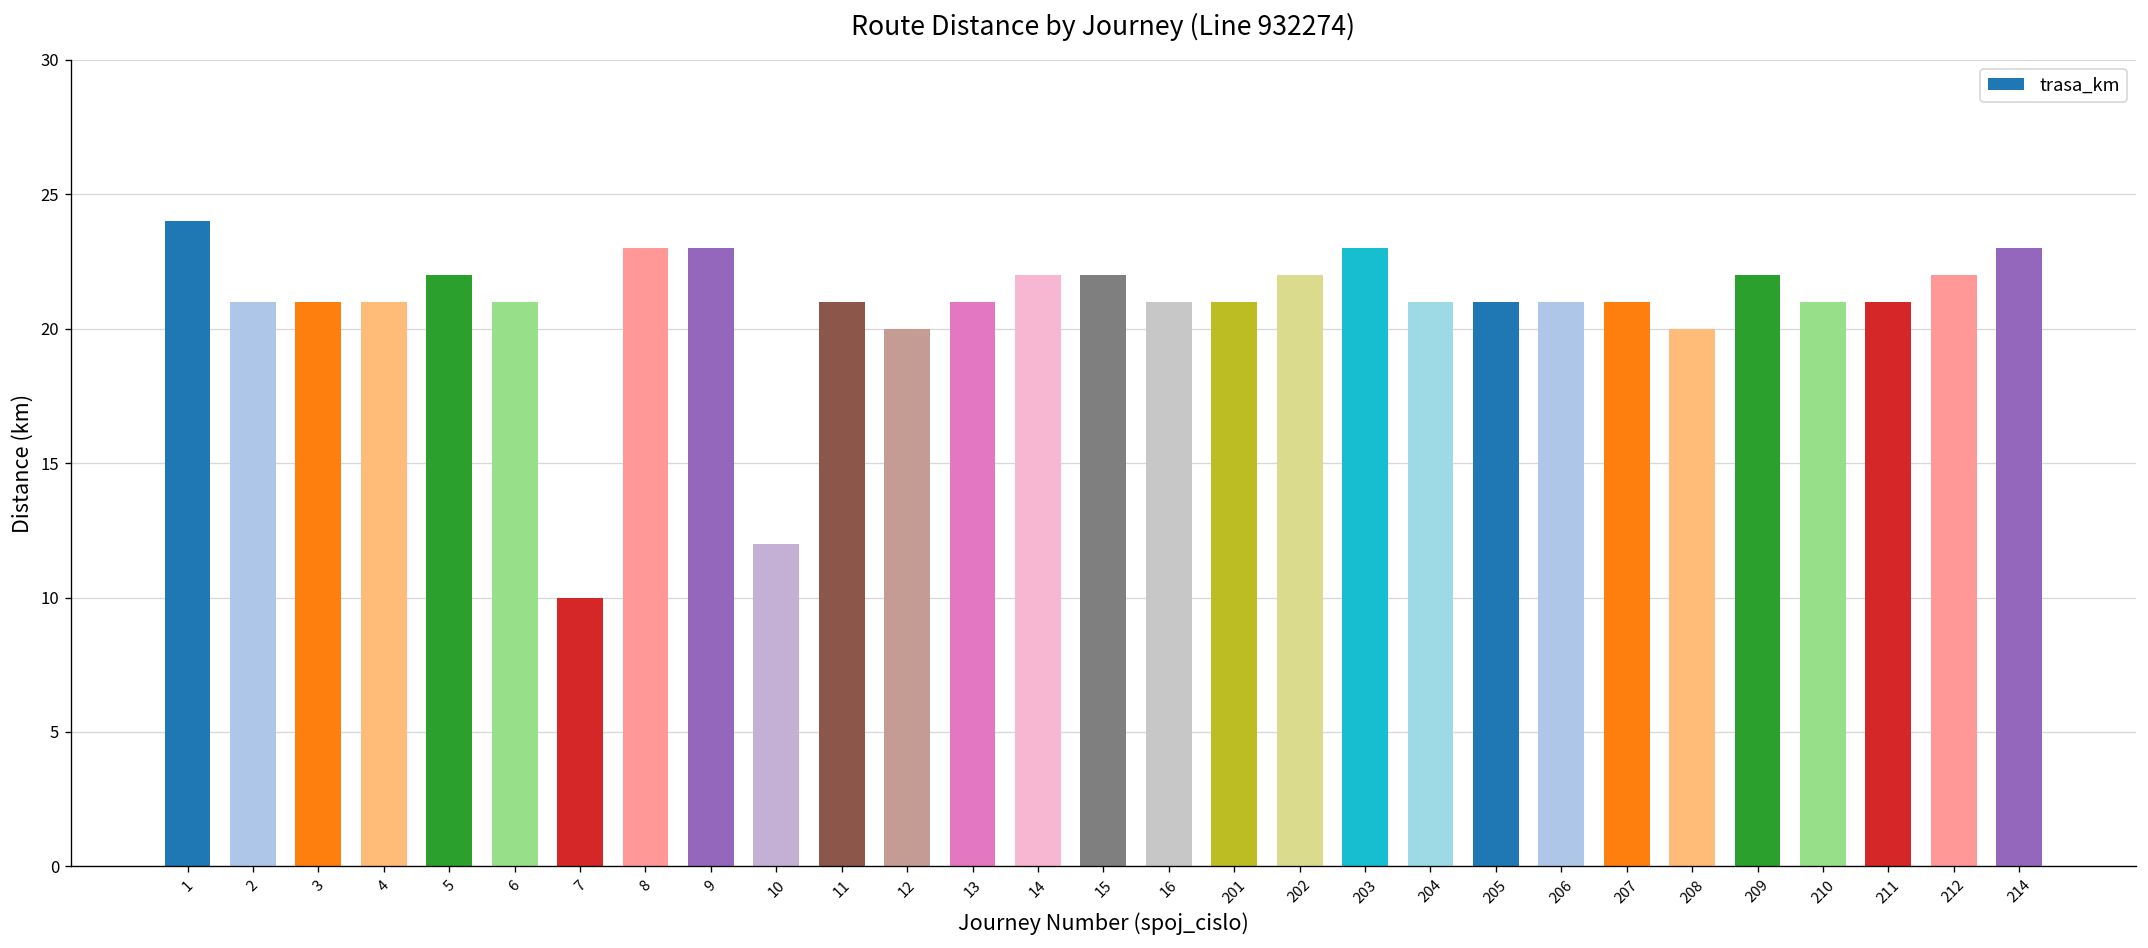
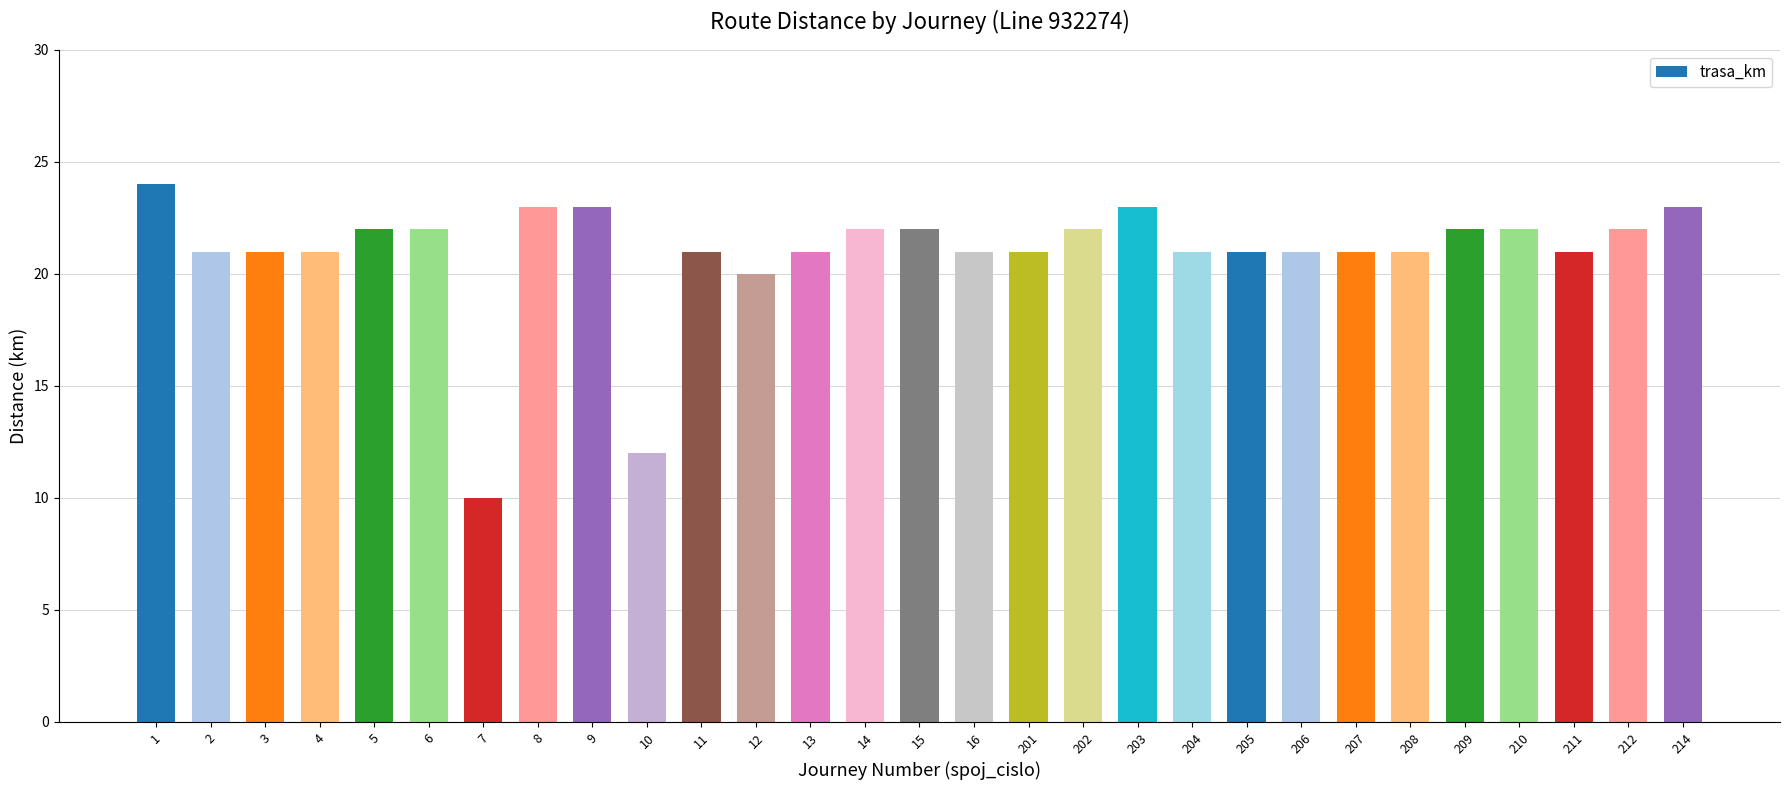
  {
    "1": 24,
    "2": 21,
    "3": 21,
    "4": 21,
    "5": 22,
-   "6": 21,
+   "6": 22,
    "7": 10,
    "8": 23,
    "9": 23,
    "10": 12,
    "11": 21,
    "12": 20,
    "13": 21,
    "14": 22,
    "15": 22,
    "16": 21,
    "201": 21,
    "202": 22,
    "203": 23,
    "204": 21,
    "205": 21,
    "206": 21,
    "207": 21,
-   "208": 20,
+   "208": 21,
    "209": 22,
-   "210": 21,
+   "210": 22,
    "211": 21,
    "212": 22,
    "214": 23
  }
